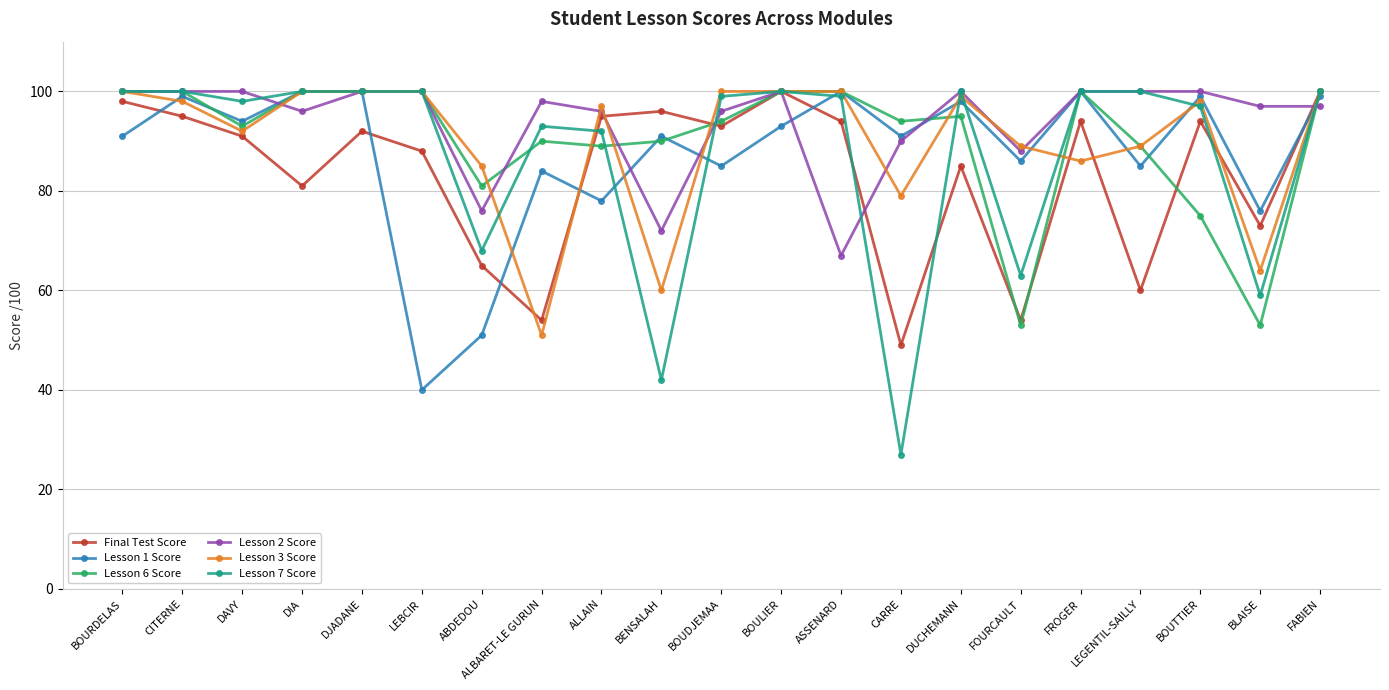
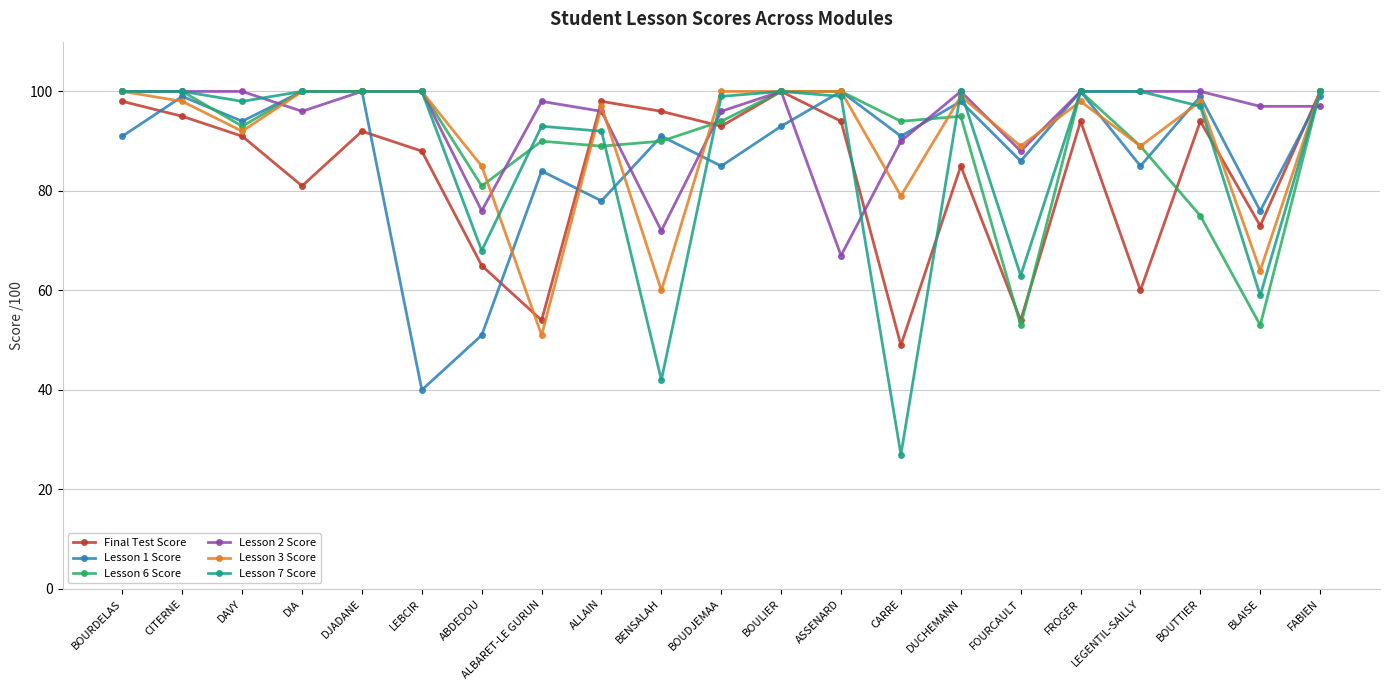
  {
    "Final Test Score": {
      "BOURDELAS": 98,
      "CITERNE": 95,
      "DAVY": 91,
      "DIA": 81,
      "DJADANE": 92,
      "LEBCIR": 88,
      "ABDEDOU": 65,
      "ALBARET-LE GURUN": 54,
-     "ALLAIN": 95,
+     "ALLAIN": 98,
      "BENSALAH": 96,
      "BOUDJEMAA": 93,
      "ASSENARD": 94,
      "CARRE": 49,
      "DUCHEMANN": 85,
      "FOURCAULT": 54,
      "FROGER": 94,
      "LEGENTIL-SAILLY": 60,
      "BOUTTIER": 94,
      "BLAISE": 73
    },
    "Lesson 1 Score": {
      "BOURDELAS": 91,
      "CITERNE": 99,
      "DAVY": 94,
      "LEBCIR": 40,
      "ABDEDOU": 51,
      "ALBARET-LE GURUN": 84,
      "ALLAIN": 78,
      "BENSALAH": 91,
      "BOUDJEMAA": 85,
      "BOULIER": 93,
      "CARRE": 91,
      "DUCHEMANN": 98,
      "FOURCAULT": 86,
      "LEGENTIL-SAILLY": 85,
      "BOUTTIER": 99,
      "BLAISE": 76,
      "FABIEN": 99
    },
    "Lesson 2 Score": {
      "DAVY": 100,
      "DIA": 96,
      "ABDEDOU": 76,
      "ALBARET-LE GURUN": 98,
      "ALLAIN": 96,
      "BENSALAH": 72,
      "BOUDJEMAA": 96,
      "ASSENARD": 67,
      "CARRE": 90,
      "FOURCAULT": 88,
      "BOUTTIER": 100,
      "BLAISE": 97,
      "FABIEN": 97
    },
    "Lesson 3 Score": {
      "CITERNE": 98,
      "DAVY": 92,
      "ABDEDOU": 85,
      "ALBARET-LE GURUN": 51,
      "ALLAIN": 97,
      "BENSALAH": 60,
      "BOUDJEMAA": 100,
      "CARRE": 79,
      "DUCHEMANN": 99,
      "FOURCAULT": 89,
-     "FROGER": 86,
+     "FROGER": 98,
      "BOUTTIER": 98,
      "BLAISE": 64
    }
  }
